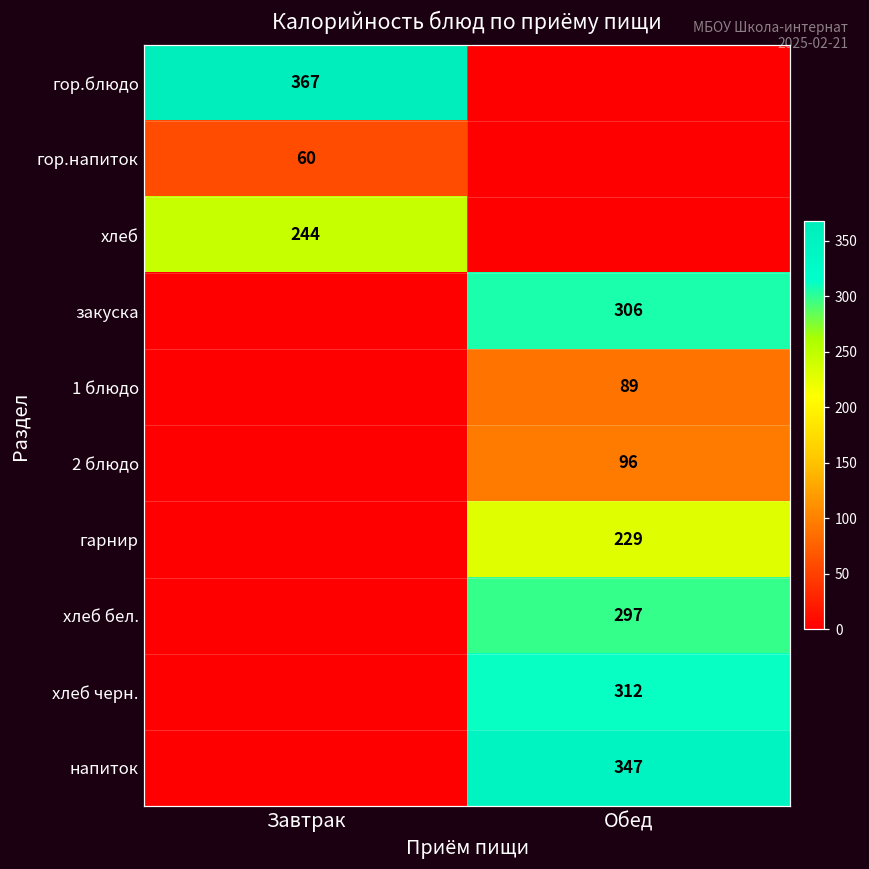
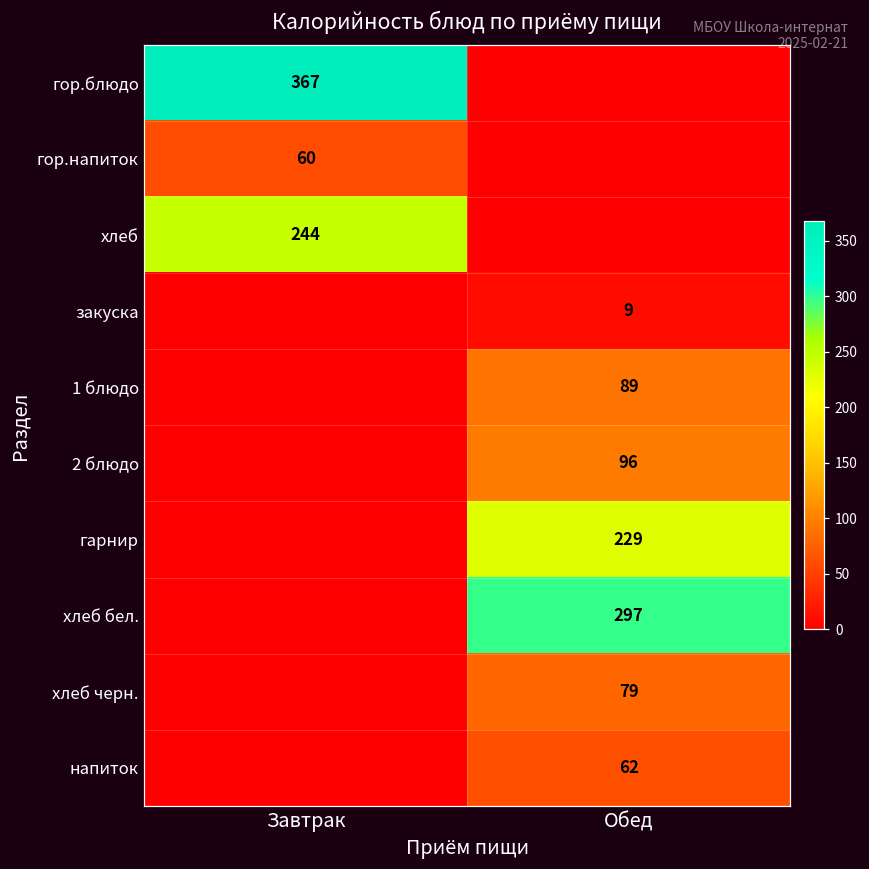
  {
    "гор.блюдо": {
      "Завтрак": 367
    },
    "гор.напиток": {
      "Завтрак": 60
    },
    "хлеб": {
      "Завтрак": 244
    },
    "закуска": {
-     "Обед": 306
+     "Обед": 9
    },
    "1 блюдо": {
      "Обед": 89
    },
    "2 блюдо": {
      "Обед": 96
    },
    "гарнир": {
      "Обед": 229
    },
    "хлеб бел.": {
      "Обед": 297
    },
    "хлеб черн.": {
-     "Обед": 312
+     "Обед": 79
    },
    "напиток": {
-     "Обед": 347
+     "Обед": 62
    }
  }
